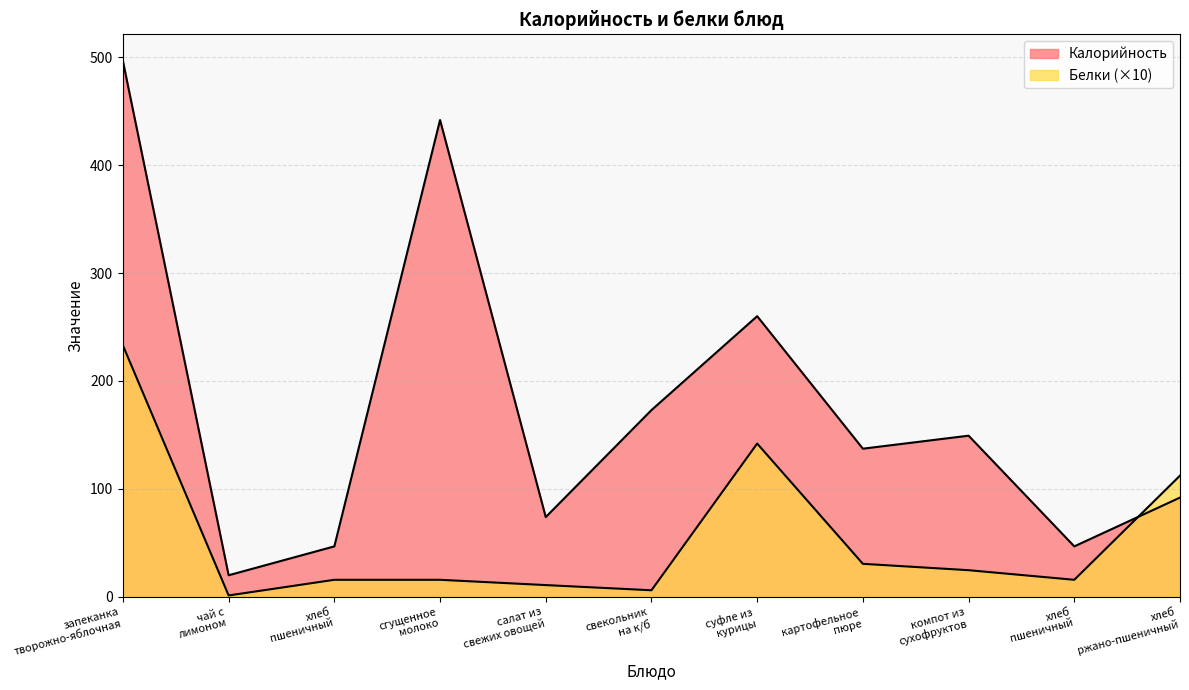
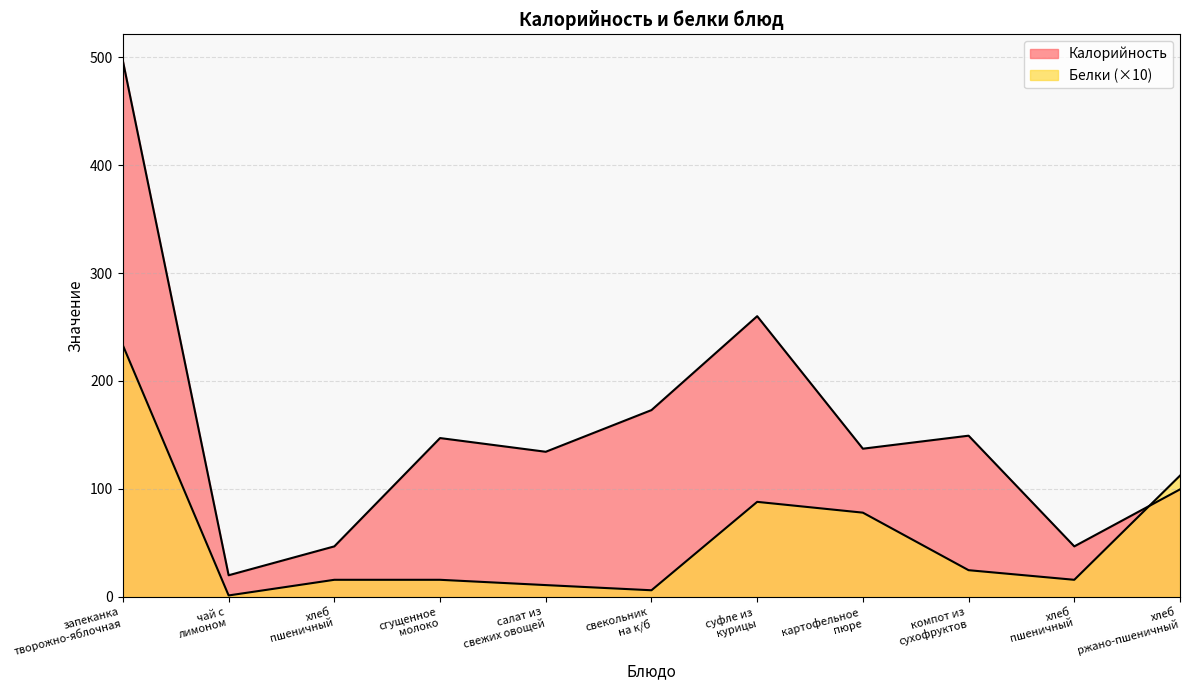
  {
    "Калорийность": {
      "запеканка творожно-яблочная": 496,
      "чай с лимоном": 20,
-     "сгущенное молоко": 442,
-     "салат из свежих овощей": 74,
+     "сгущенное молоко": 147,
+     "салат из свежих овощей": 134,
      "свекольник на к/б": 173,
      "суфле из курицы": 260,
      "картофельное пюре": 137,
      "компот из сухофруктов": 149,
-     "хлеб ржано-пшеничный": 92
+     "хлеб ржано-пшеничный": 100
    },
    "Белки (×10)": {
      "запеканка творожно-яблочная": 233,
      "чай с лимоном": 1,
      "сгущенное молоко": 16,
      "салат из свежих овощей": 11,
      "свекольник на к/б": 6,
-     "суфле из курицы": 142,
-     "картофельное пюре": 31,
+     "суфле из курицы": 88,
+     "картофельное пюре": 78,
      "компот из сухофруктов": 25,
      "хлеб ржано-пшеничный": 112
    }
  }
